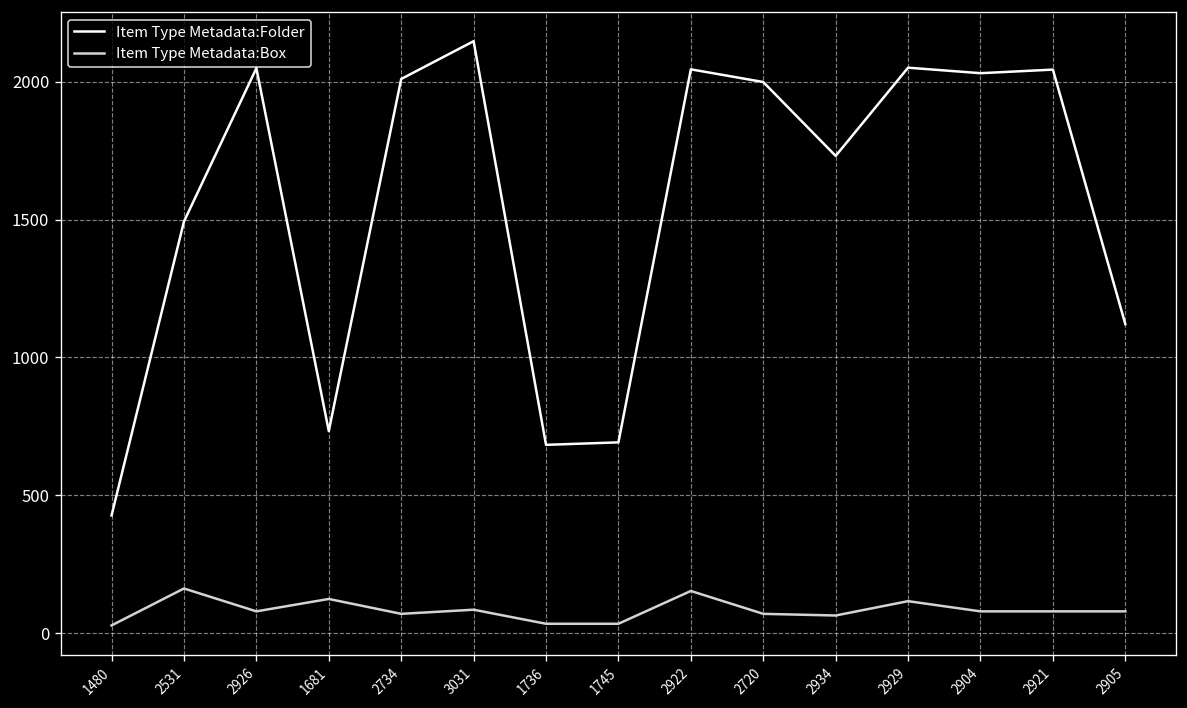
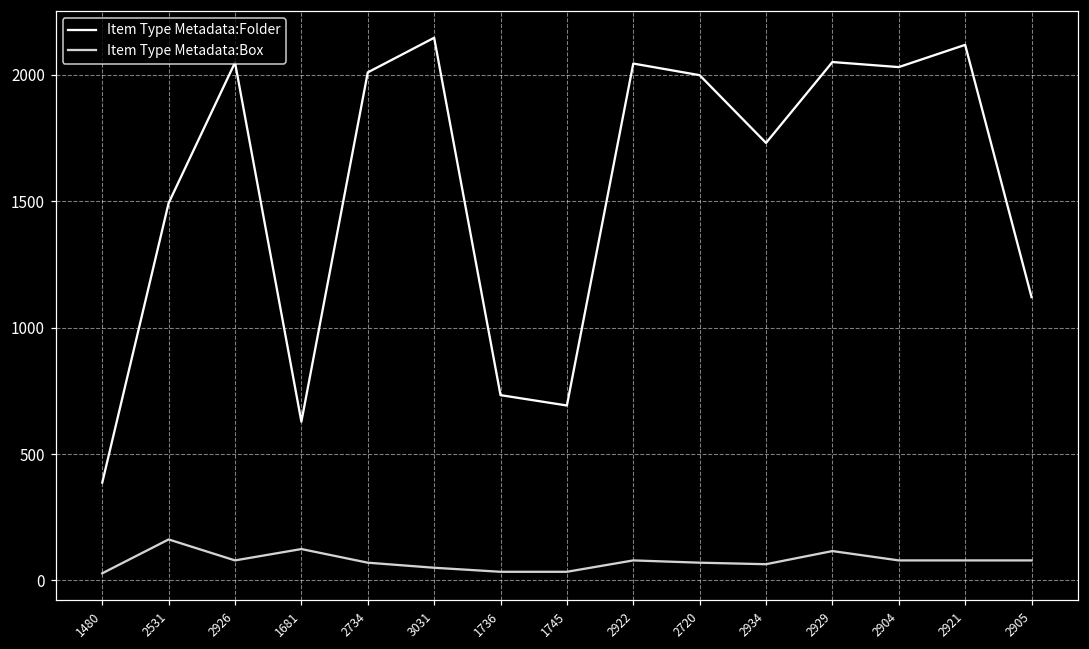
  {
    "Item Type Metadata:Folder": {
-     "1480": 430,
+     "1480": 390,
      "2531": 1490,
-     "1681": 730,
+     "1681": 630,
      "2734": 2010,
      "3031": 2150,
-     "1736": 680,
+     "1736": 730,
      "1745": 690,
      "2922": 2050,
      "2720": 2000,
      "2934": 1730,
      "2929": 2050,
      "2904": 2030,
-     "2921": 2040,
+     "2921": 2120,
      "2905": 1120
    },
    "Item Type Metadata:Box": {
      "1480": 30,
      "2531": 160,
      "2926": 80,
      "1681": 120,
      "2734": 70,
-     "3031": 90,
+     "3031": 50,
      "1736": 30,
      "1745": 30,
-     "2922": 150,
+     "2922": 80,
      "2720": 70,
      "2934": 60,
      "2929": 120,
      "2904": 80,
      "2921": 80,
      "2905": 80
    }
  }
